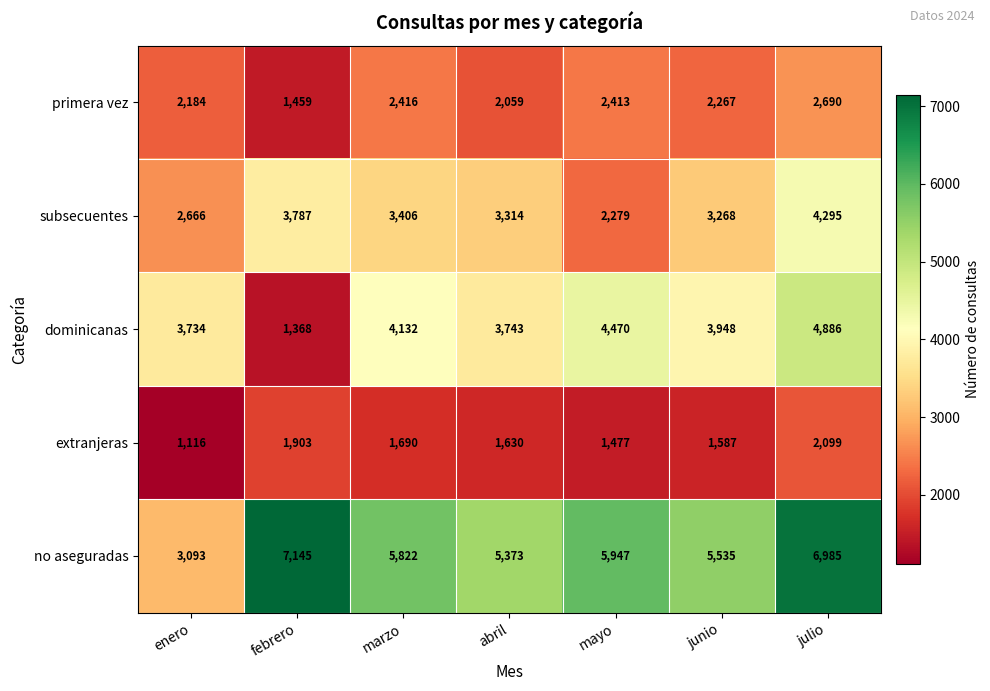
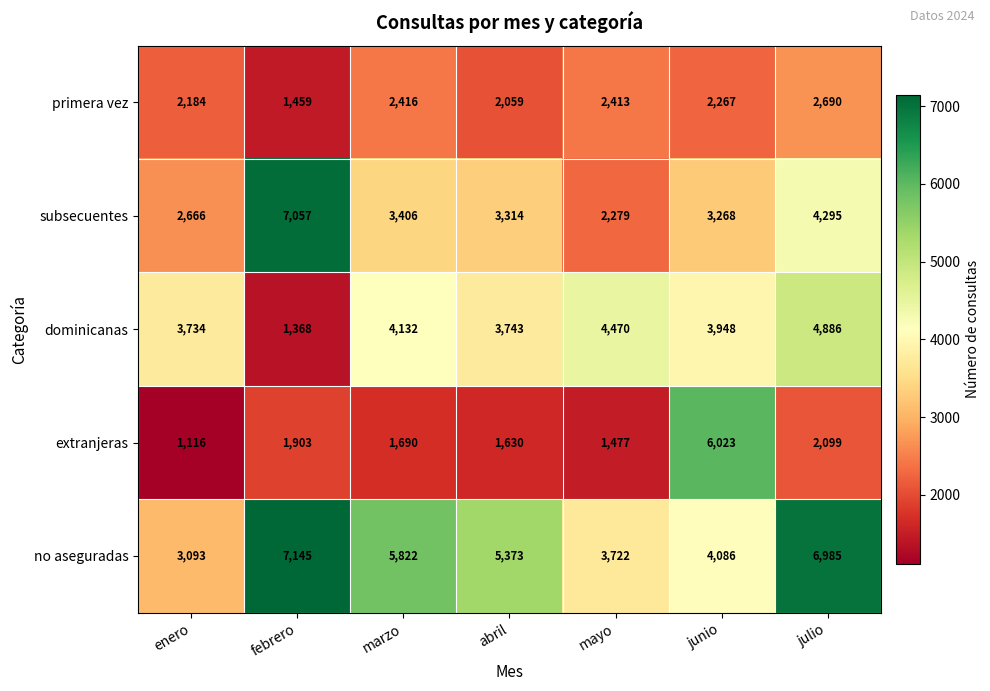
  {
    "primera vez": {
      "enero": "2,184",
      "febrero": "1,459",
      "marzo": "2,416",
      "abril": "2,059",
      "mayo": "2,413",
      "junio": "2,267",
      "julio": "2,690"
    },
    "subsecuentes": {
      "enero": "2,666",
-     "febrero": "3,787",
+     "febrero": "7,057",
      "marzo": "3,406",
      "abril": "3,314",
      "mayo": "2,279",
      "junio": "3,268",
      "julio": "4,295"
    },
    "dominicanas": {
      "enero": "3,734",
      "febrero": "1,368",
      "marzo": "4,132",
      "abril": "3,743",
      "mayo": "4,470",
      "junio": "3,948",
      "julio": "4,886"
    },
    "extranjeras": {
      "enero": "1,116",
      "febrero": "1,903",
      "marzo": "1,690",
      "abril": "1,630",
      "mayo": "1,477",
-     "junio": "1,587",
+     "junio": "6,023",
      "julio": "2,099"
    },
    "no aseguradas": {
      "enero": "3,093",
      "febrero": "7,145",
      "marzo": "5,822",
      "abril": "5,373",
-     "mayo": "5,947",
-     "junio": "5,535",
+     "mayo": "3,722",
+     "junio": "4,086",
      "julio": "6,985"
    }
  }
